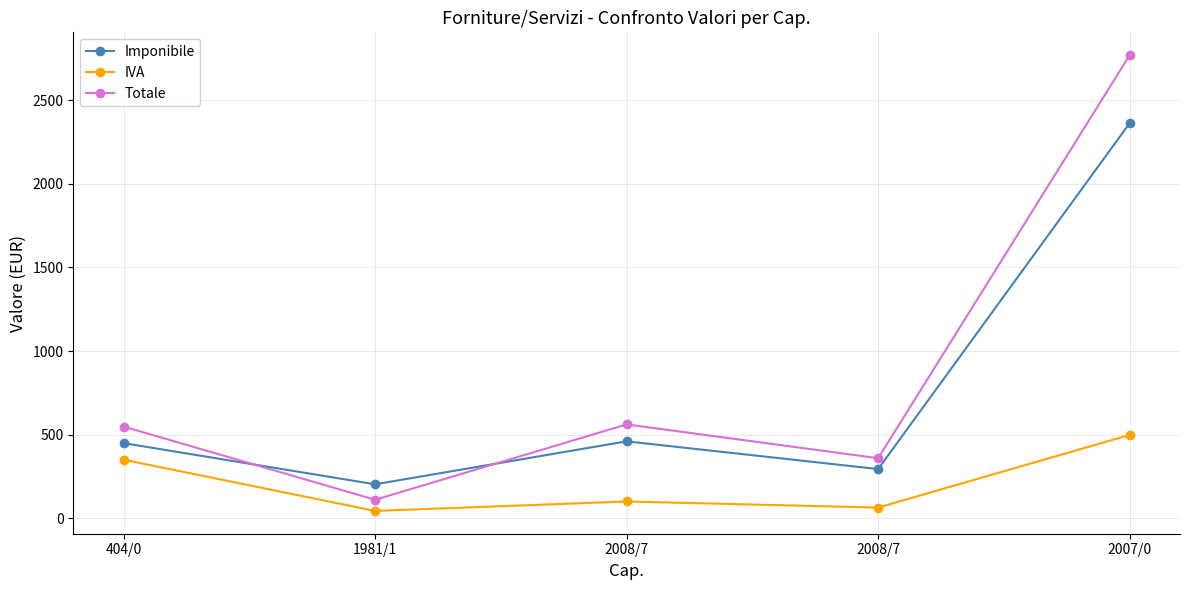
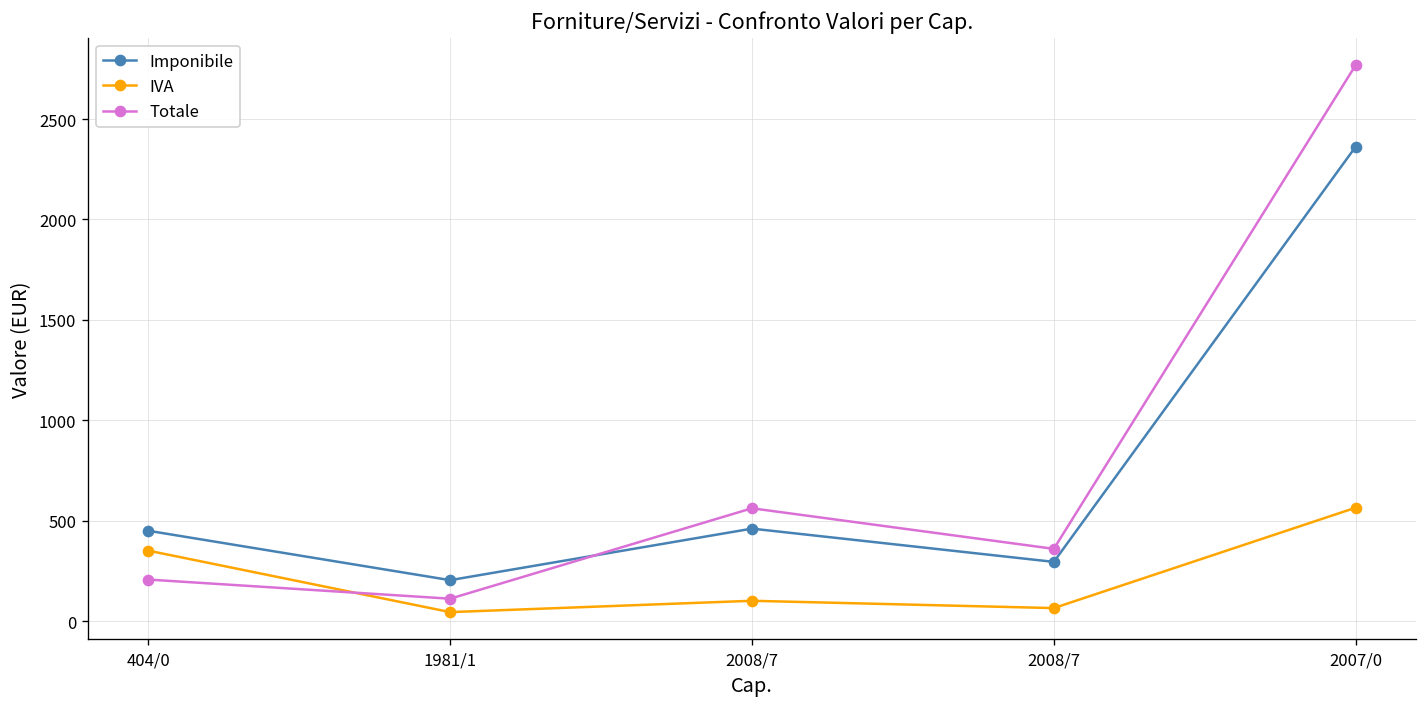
  {
    "Imponibile": {
      "404/0": 450,
      "1981/1": 200,
      "2007/0": 2360
    },
    "IVA": {
      "404/0": 350,
      "1981/1": 40,
-     "2007/0": 500
+     "2007/0": 560
    },
    "Totale": {
-     "404/0": 550,
+     "404/0": 210,
      "1981/1": 110,
      "2007/0": 2770
    }
  }
